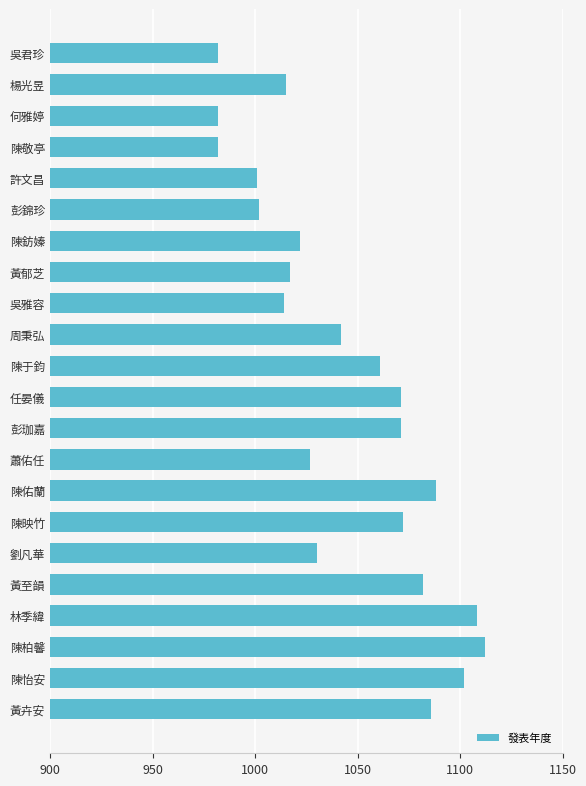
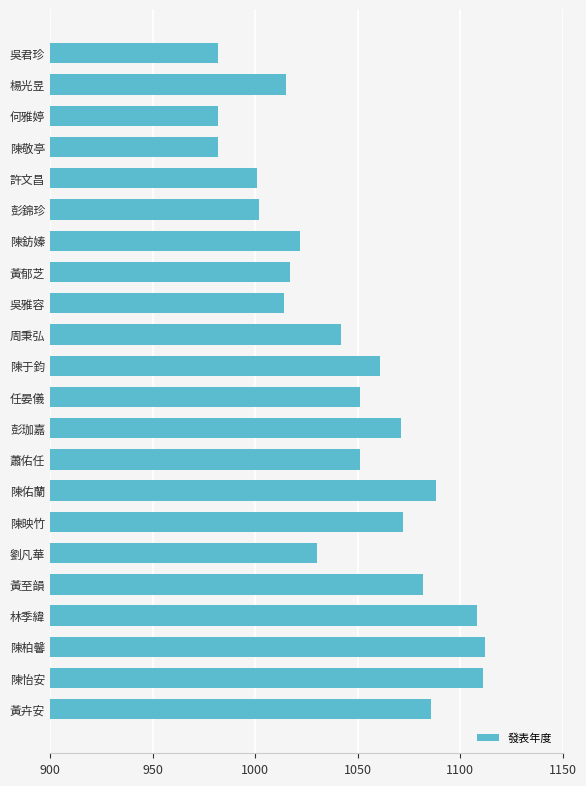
  {
    "吳君珍": 982,
    "楊光昱": 1015,
    "何雅婷": 982,
    "陳敬亭": 982,
    "許文昌": 1001,
    "彭錦珍": 1002,
    "陳鈁嫀": 1022,
    "黃郁芝": 1017,
    "吳雅容": 1014,
    "周秉弘": 1042,
    "陳于鈞": 1061,
-   "任晏儀": 1071,
+   "任晏儀": 1051,
    "彭珈嘉": 1071,
-   "蕭佑任": 1027,
+   "蕭佑任": 1051,
    "陳佑蘭": 1088,
    "陳映竹": 1072,
    "劉凡華": 1030,
    "黃至韻": 1082,
    "林季緯": 1108,
    "陳柏馨": 1112,
-   "陳怡安": 1102,
+   "陳怡安": 1111,
    "黃卉安": 1086
  }
